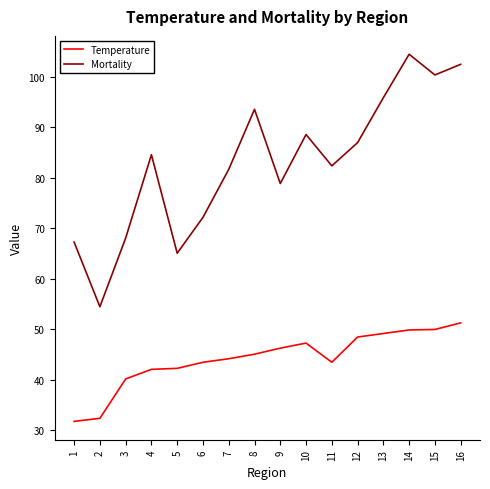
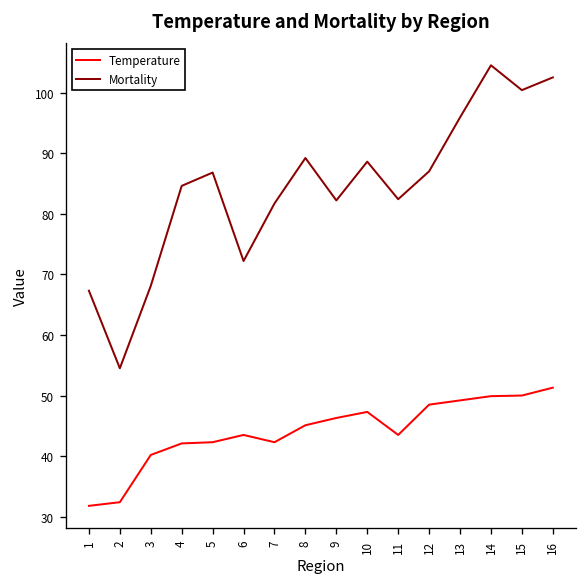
  {
    "Temperature": {
      "1": 32,
      "2": 32,
      "3": 40,
      "4": 42,
      "5": 42,
      "6": 44,
-     "7": 44,
+     "7": 42,
      "8": 45,
      "9": 46,
      "10": 47,
      "11": 44,
      "12": 49,
      "13": 49,
      "14": 50,
      "15": 50,
      "16": 51
    },
    "Mortality": {
      "1": 67,
      "2": 55,
      "3": 68,
      "4": 85,
-     "5": 65,
+     "5": 87,
      "6": 72,
      "7": 82,
-     "8": 94,
-     "9": 79,
+     "8": 89,
+     "9": 82,
      "10": 89,
      "11": 82,
      "12": 87,
      "13": 96,
      "14": 105,
      "15": 100,
      "16": 103
    }
  }
